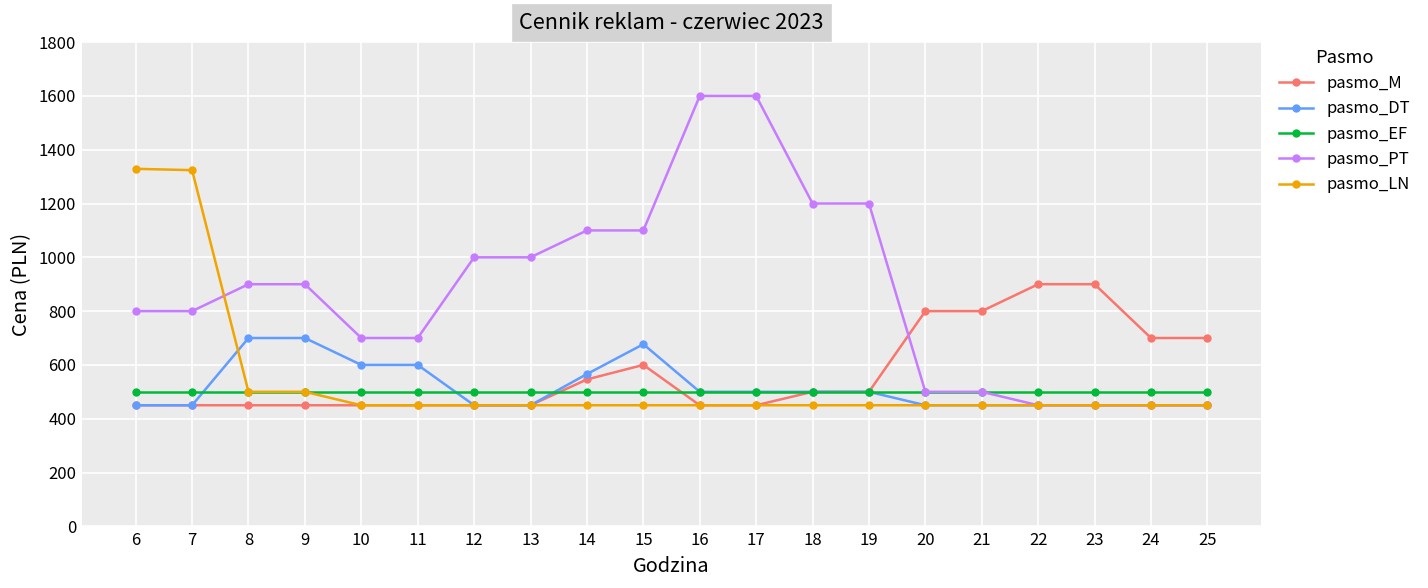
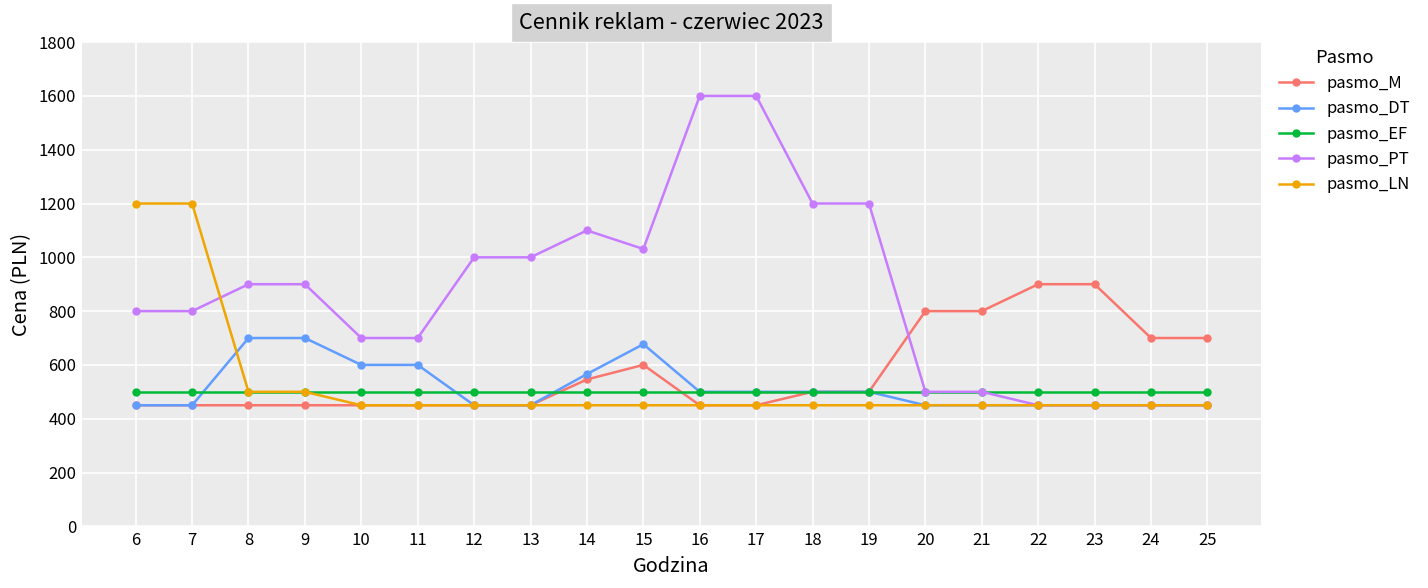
  {
    "pasmo_M": {
      "8": 450,
      "9": 450,
      "14": 550,
      "15": 600,
      "20": 800,
      "21": 800,
      "22": 900,
      "23": 900,
      "24": 700,
      "25": 700
    },
    "pasmo_DT": {
      "8": 700,
      "9": 700,
      "10": 600,
      "11": 600,
      "14": 570,
      "15": 680
    },
    "pasmo_EF": {
      "6": 500,
      "7": 500,
      "10": 500,
      "11": 500,
      "12": 500,
      "13": 500,
      "14": 500,
      "15": 500,
      "22": 500,
      "23": 500,
      "24": 500,
      "25": 500
    },
    "pasmo_PT": {
      "6": 800,
      "7": 800,
      "8": 900,
      "9": 900,
      "10": 700,
      "11": 700,
      "12": 1000,
      "13": 1000,
      "14": 1100,
-     "15": 1100,
+     "15": 1030,
      "16": 1600,
      "17": 1600,
      "18": 1200,
      "19": 1200
    },
    "pasmo_LN": {
-     "6": 1330,
-     "7": 1320,
+     "6": 1200,
+     "7": 1200,
      "14": 450,
      "15": 450,
      "18": 450,
      "19": 450
    }
  }
